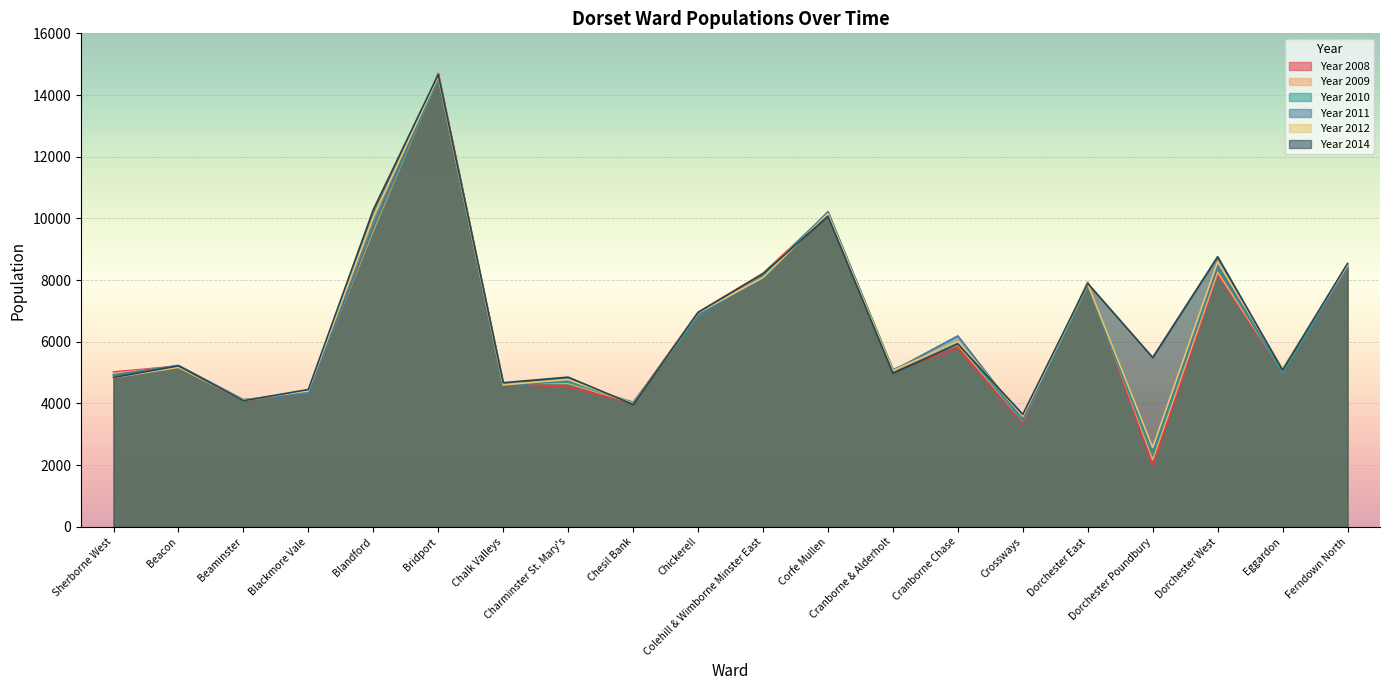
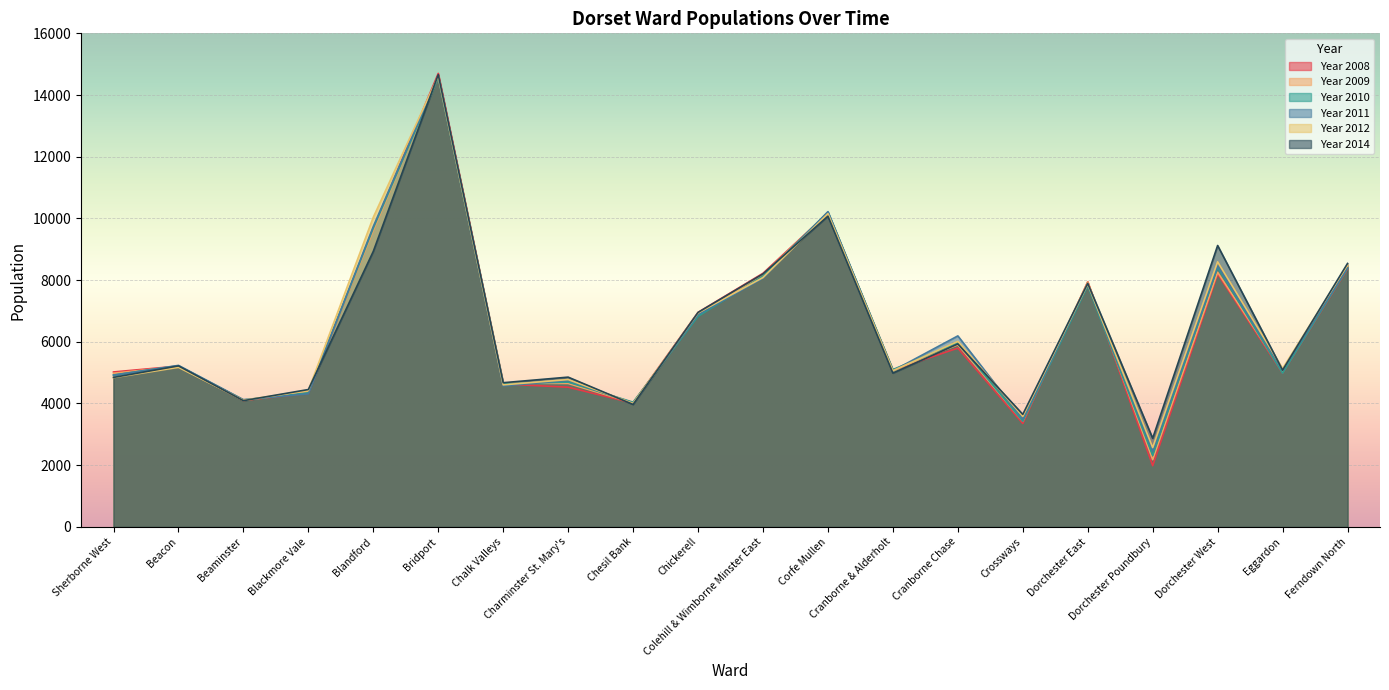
  {
    "Year 2008": {
      "Charminster St. Mary's": 4500,
      "Cranborne Chase": 5800,
      "Dorchester Poundbury": 2000
    },
    "Year 2014": {
-     "Blandford": 10300,
+     "Blandford": 8900,
      "Corfe Mullen": 10100,
-     "Dorchester Poundbury": 5500,
-     "Dorchester West": 8800
+     "Dorchester Poundbury": 2900,
+     "Dorchester West": 9100
    }
  }
